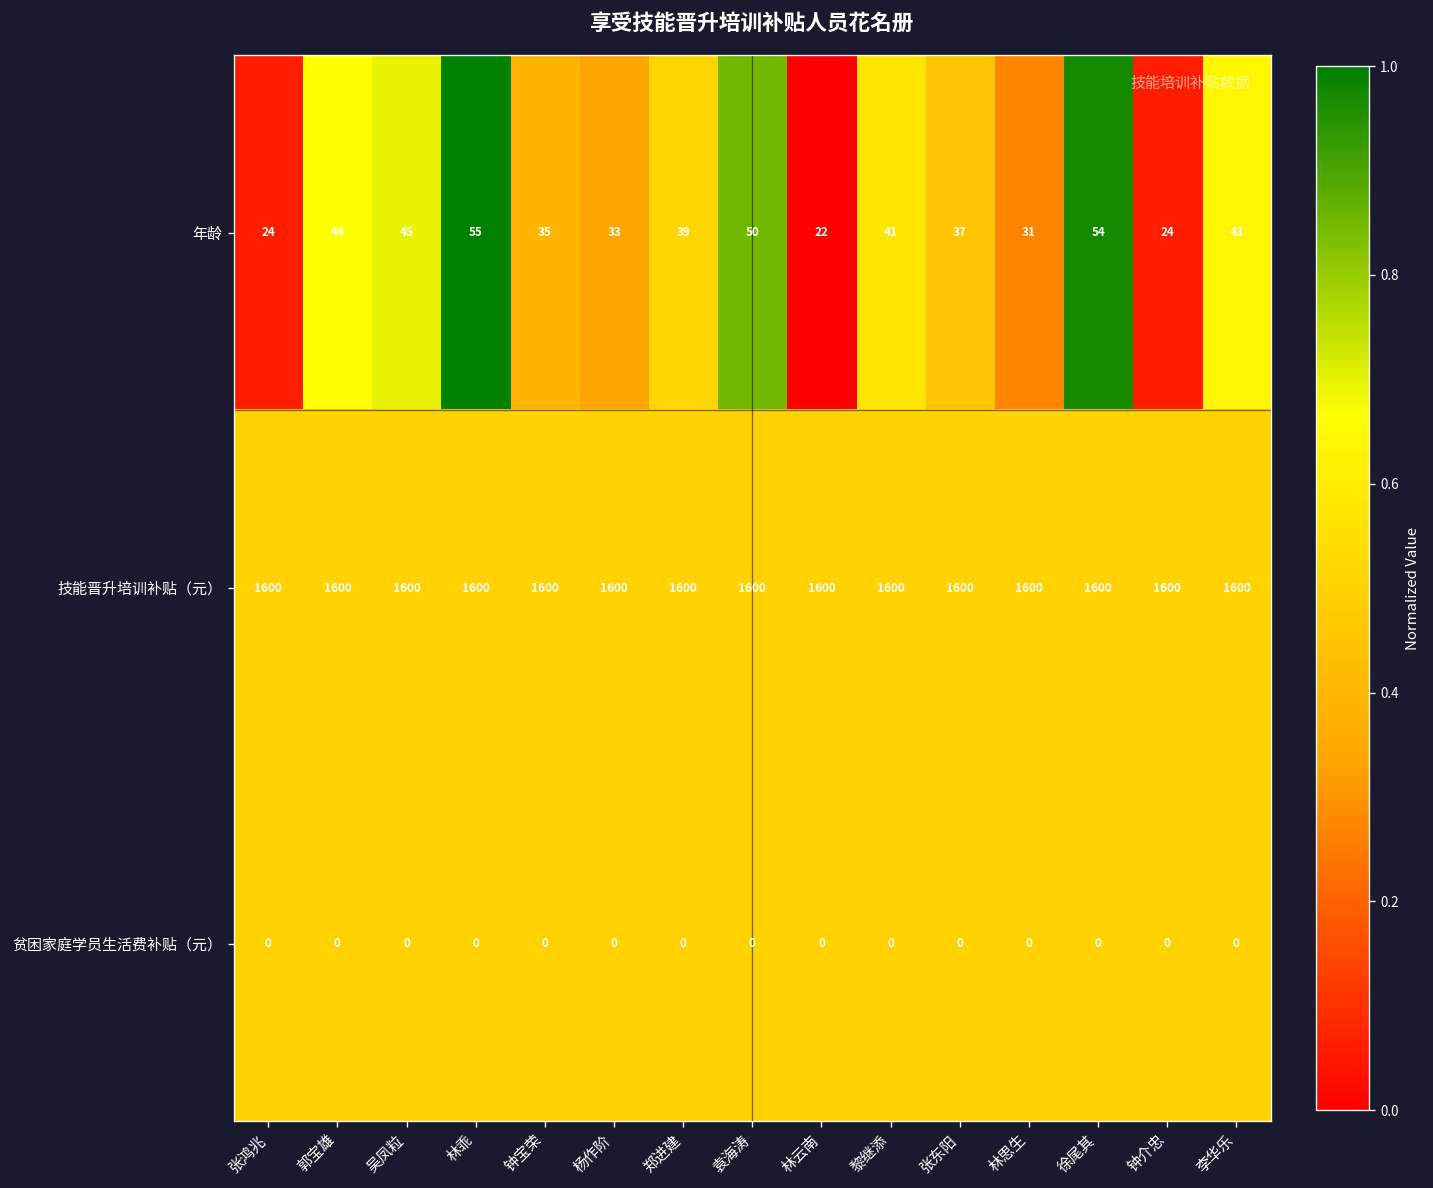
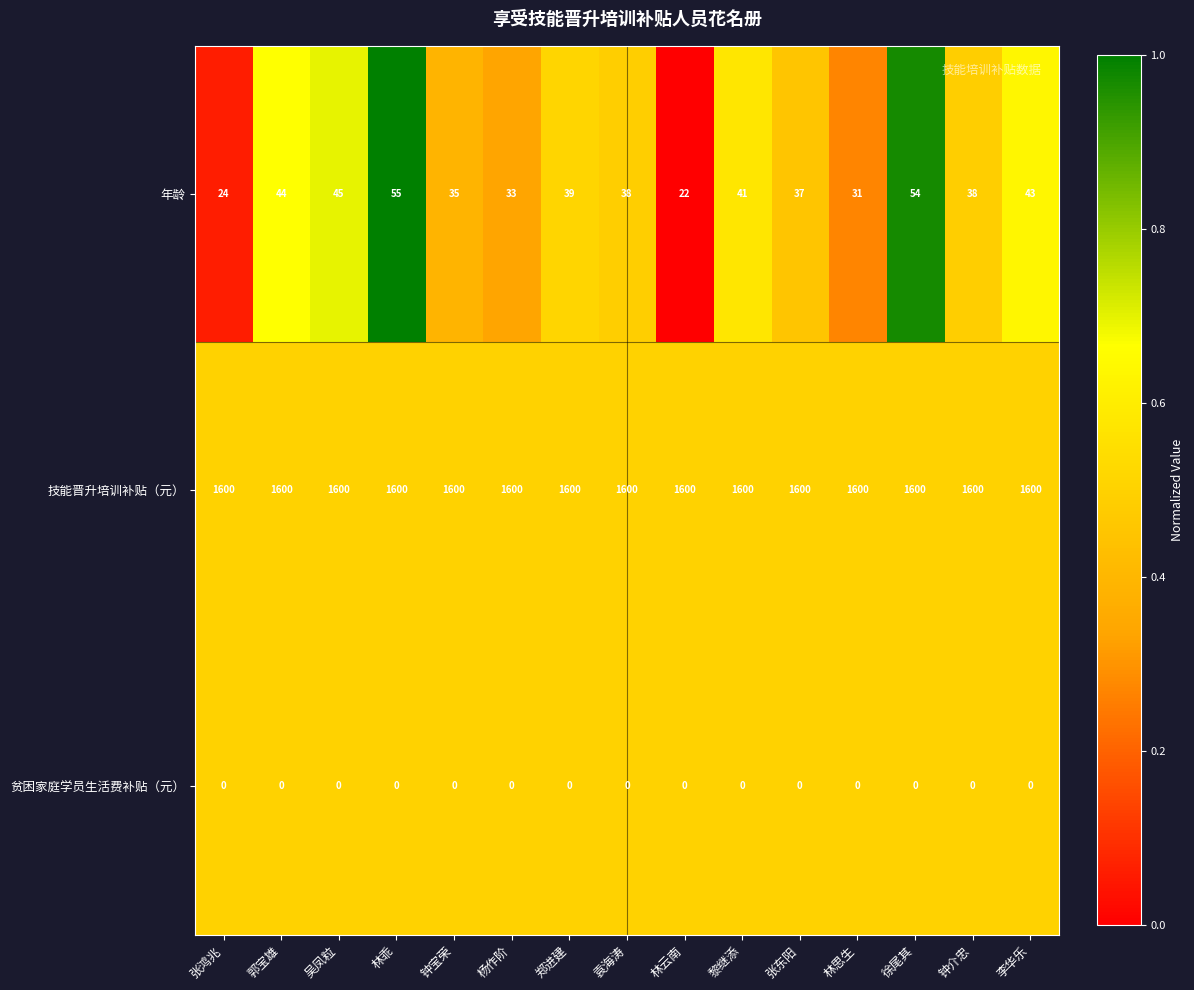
  {
    "年龄": {
      "张鸿兆": 24,
      "郭宝雄": 44,
      "吴凤粒": 45,
      "林乖": 55,
      "钟宝荣": 35,
      "杨作阶": 33,
      "郑进建": 39,
-     "袁海涛": 50,
+     "袁海涛": 38,
      "林云南": 22,
      "黎继添": 41,
      "张东阳": 37,
      "林思生": 31,
      "徐尾其": 54,
-     "钟介忠": 24,
+     "钟介忠": 38,
      "李华乐": 43
    },
    "技能晋升培训补贴（元）": {
      "张鸿兆": 1600,
      "郭宝雄": 1600,
      "吴凤粒": 1600,
      "林乖": 1600,
      "钟宝荣": 1600,
      "杨作阶": 1600,
      "郑进建": 1600,
      "袁海涛": 1600,
      "林云南": 1600,
      "黎继添": 1600,
      "张东阳": 1600,
      "林思生": 1600,
      "徐尾其": 1600,
      "钟介忠": 1600,
      "李华乐": 1600
    },
    "贫困家庭学员生活费补贴（元）": {
      "张鸿兆": 0,
      "郭宝雄": 0,
      "吴凤粒": 0,
      "林乖": 0,
      "钟宝荣": 0,
      "杨作阶": 0,
      "郑进建": 0,
      "袁海涛": 0,
      "林云南": 0,
      "黎继添": 0,
      "张东阳": 0,
      "林思生": 0,
      "徐尾其": 0,
      "钟介忠": 0,
      "李华乐": 0
    }
  }
